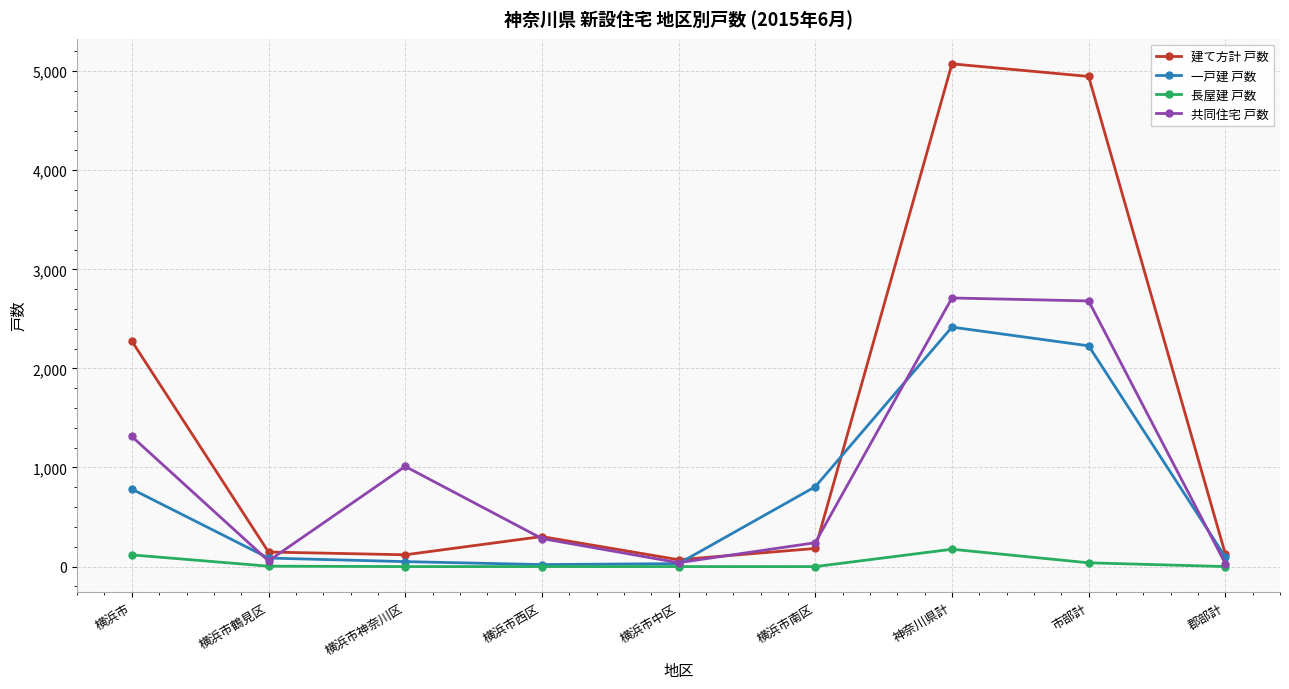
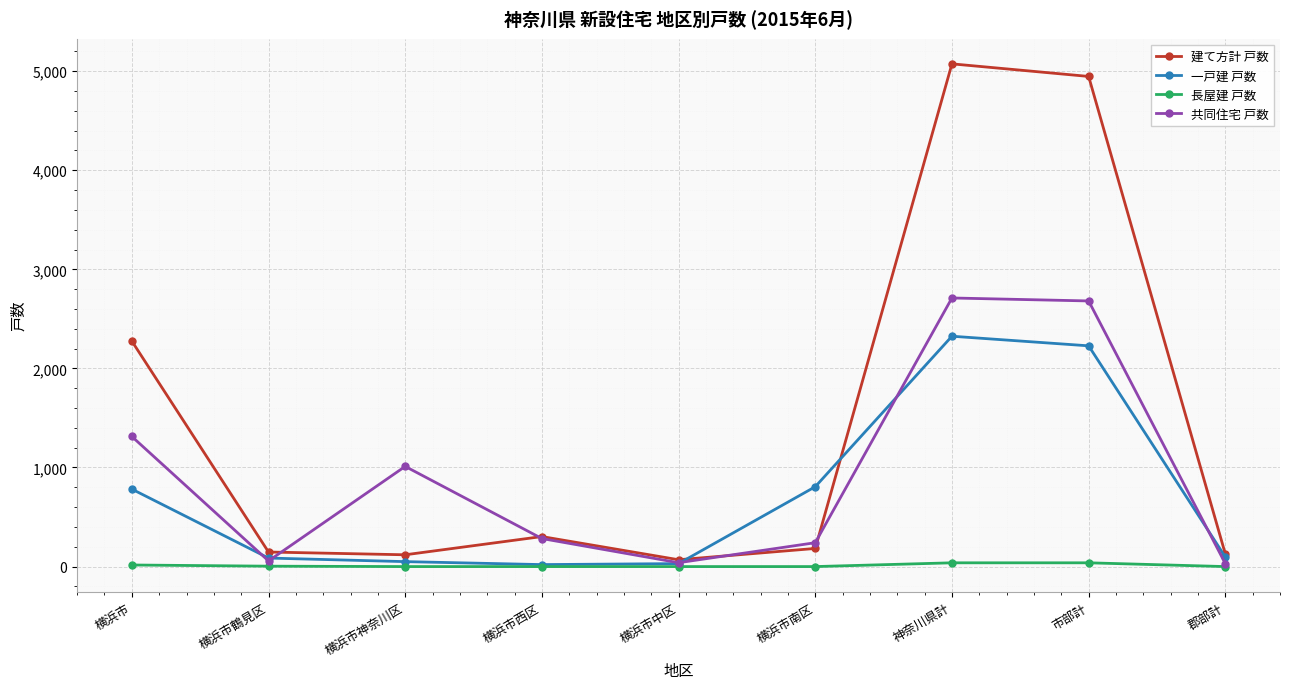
  {
    "建て方計 戸数": {
      "横浜市": "2,300",
      "横浜市鶴見区": "100",
      "横浜市神奈川区": "100",
      "横浜市中区": "100",
      "横浜市南区": "200",
      "神奈川県計": "5,100",
      "市部計": "4,900",
      "郡部計": "100"
    },
    "一戸建 戸数": {
      "横浜市": "800",
      "横浜市鶴見区": "100",
      "横浜市神奈川区": "100",
      "横浜市南区": "800",
-     "神奈川県計": "2,400",
+     "神奈川県計": "2,300",
      "市部計": "2,200",
      "郡部計": "100"
    },
    "長屋建 戸数": {
-     "横浜市": "100",
+     "横浜市": "0",
      "横浜市鶴見区": "0",
      "横浜市神奈川区": "0",
      "横浜市中区": "0",
      "横浜市南区": "0",
-     "神奈川県計": "200",
+     "神奈川県計": "0",
      "市部計": "0",
      "郡部計": "0"
    },
    "共同住宅 戸数": {
      "横浜市": "1,300",
      "横浜市鶴見区": "100",
      "横浜市神奈川区": "1,000",
      "横浜市南区": "200",
      "神奈川県計": "2,700",
      "市部計": "2,700",
      "郡部計": "0"
    }
  }
